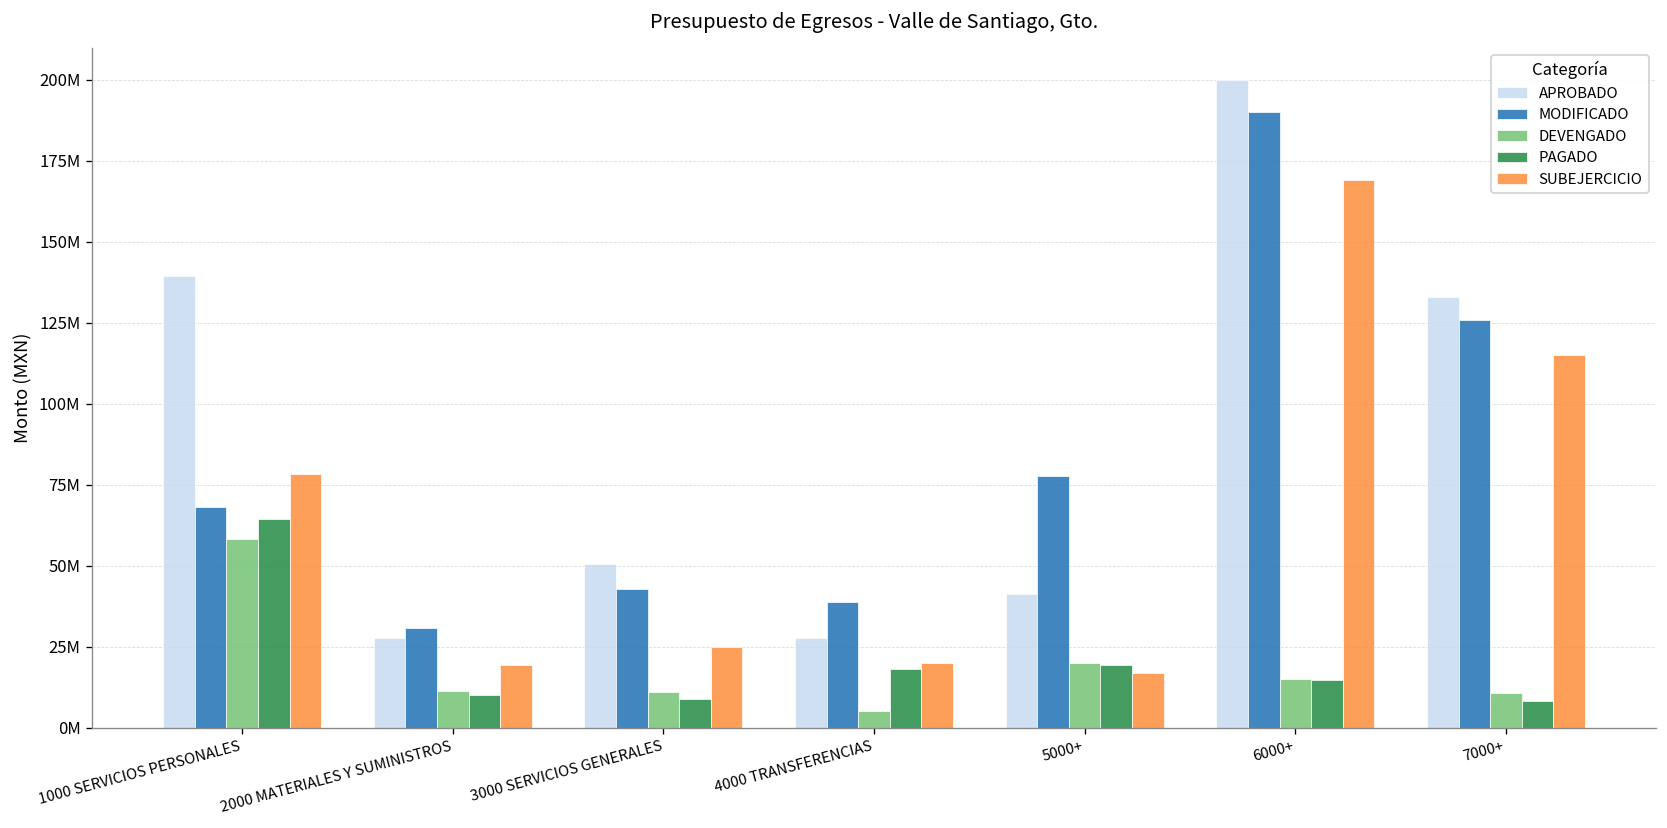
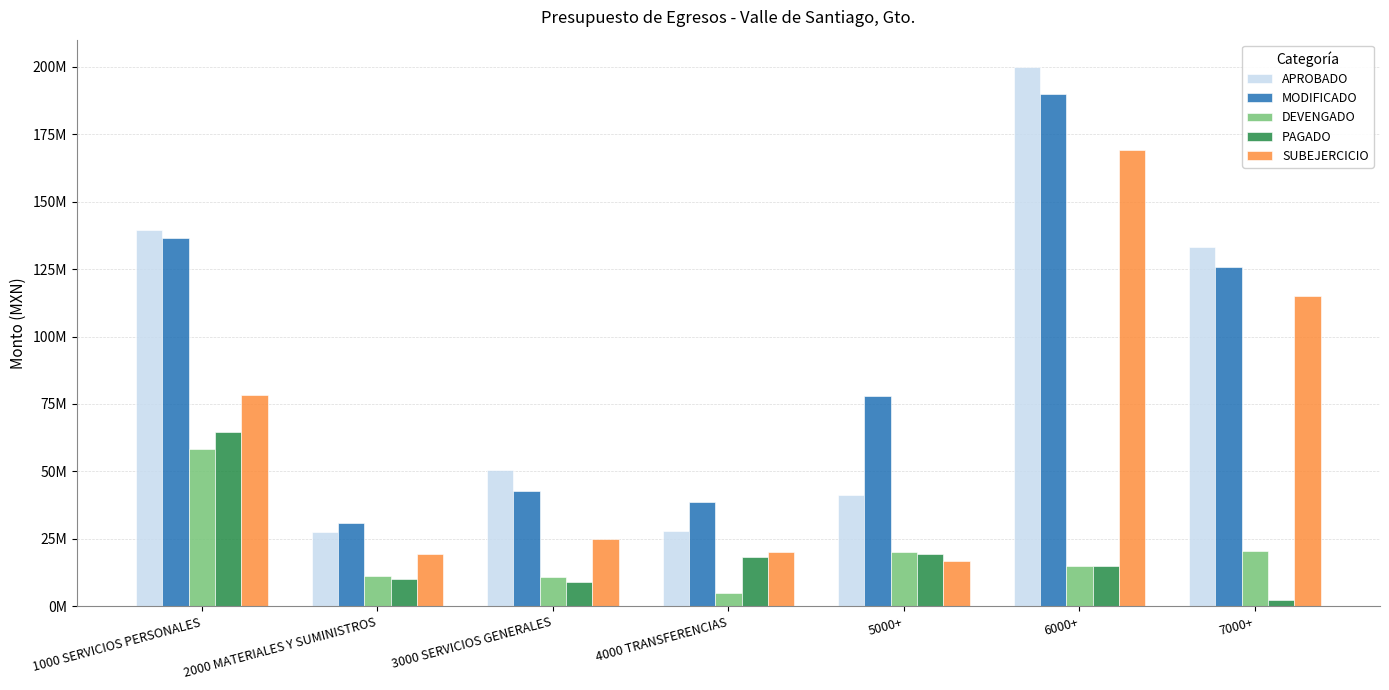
  {
    "APROBADO": {
      "1000 SERVICIOS PERSONALES": 139000000,
      "2000 MATERIALES Y SUMINISTROS": 28000000,
      "3000 SERVICIOS GENERALES": 50000000,
      "4000 TRANSFERENCIAS": 28000000,
      "5000+": 41000000,
      "6000+": 200000000,
      "7000+": 133000000
    },
    "MODIFICADO": {
-     "1000 SERVICIOS PERSONALES": 68000000,
+     "1000 SERVICIOS PERSONALES": 137000000,
      "2000 MATERIALES Y SUMINISTROS": 31000000,
      "3000 SERVICIOS GENERALES": 43000000,
      "4000 TRANSFERENCIAS": 39000000,
      "5000+": 78000000,
      "6000+": 190000000,
      "7000+": 126000000
    },
    "DEVENGADO": {
      "1000 SERVICIOS PERSONALES": 58000000,
      "2000 MATERIALES Y SUMINISTROS": 11000000,
      "3000 SERVICIOS GENERALES": 11000000,
      "4000 TRANSFERENCIAS": 5000000,
      "5000+": 20000000,
      "6000+": 15000000,
-     "7000+": 11000000
+     "7000+": 21000000
    },
    "PAGADO": {
      "1000 SERVICIOS PERSONALES": 65000000,
      "2000 MATERIALES Y SUMINISTROS": 10000000,
      "3000 SERVICIOS GENERALES": 9000000,
      "4000 TRANSFERENCIAS": 18000000,
      "5000+": 20000000,
      "6000+": 15000000,
-     "7000+": 8000000
+     "7000+": 2000000
    },
    "SUBEJERCICIO": {
      "1000 SERVICIOS PERSONALES": 78000000,
      "2000 MATERIALES Y SUMINISTROS": 19000000,
      "3000 SERVICIOS GENERALES": 25000000,
      "4000 TRANSFERENCIAS": 20000000,
      "5000+": 17000000,
      "6000+": 169000000,
      "7000+": 115000000
    }
  }
